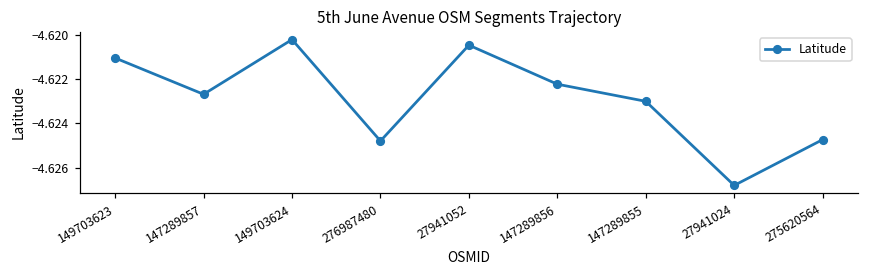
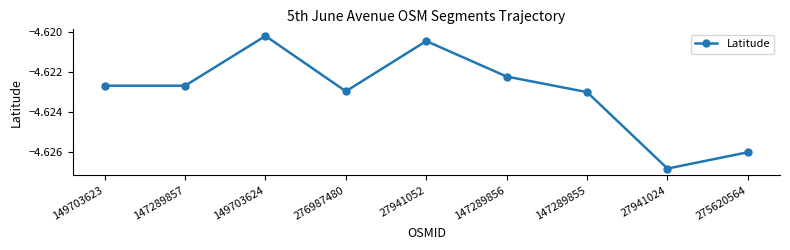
  {
-   "149703623": -4.6210,
+   "149703623": -4.6227,
    "147289857": -4.6227,
    "149703624": -4.6202,
-   "276987480": -4.6248,
+   "276987480": -4.6230,
    "27941052": -4.6205,
    "147289856": -4.6222,
    "147289855": -4.6230,
    "27941024": -4.6268,
-   "275620564": -4.6247
+   "275620564": -4.6260
  }
